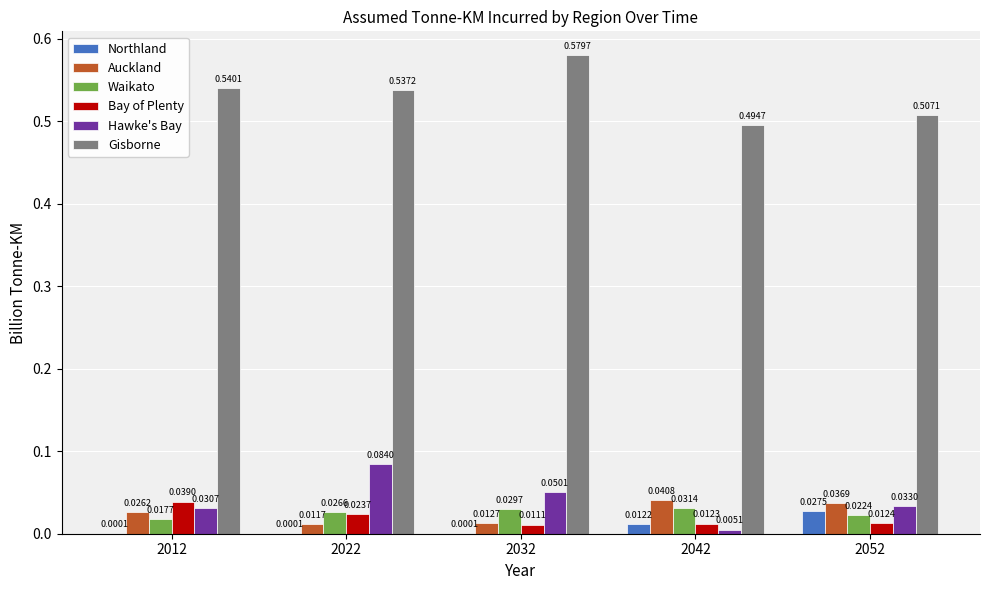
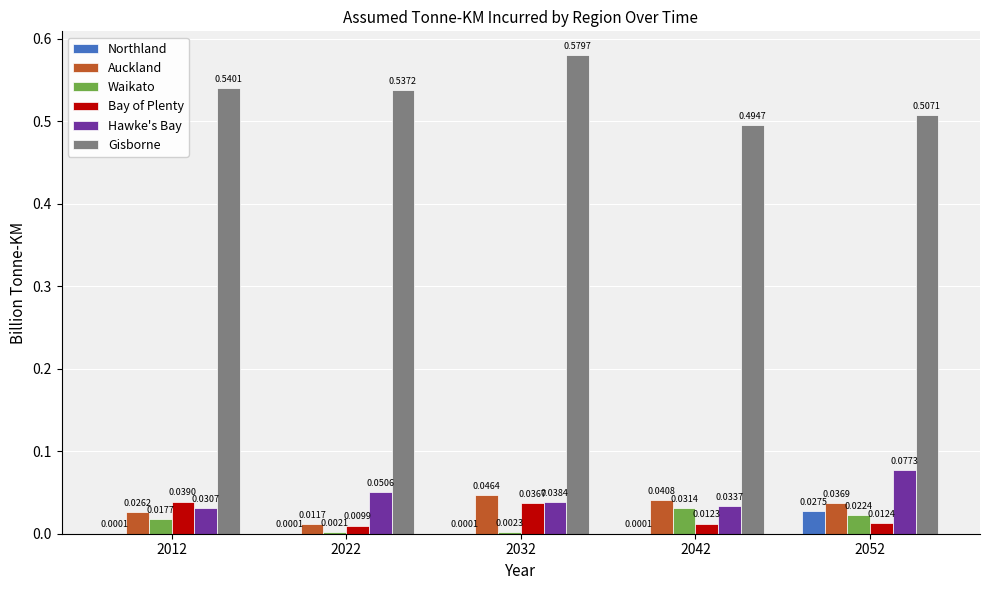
  {
    "Northland": {
      "2012": 0.0001,
      "2022": 0.0001,
      "2032": 0.0001,
-     "2042": 0.0122,
+     "2042": 0.0001,
      "2052": 0.0275
    },
    "Auckland": {
      "2012": 0.0262,
      "2022": 0.0117,
-     "2032": 0.0127,
+     "2032": 0.0464,
      "2042": 0.0408,
      "2052": 0.0369
    },
    "Waikato": {
      "2012": 0.0177,
-     "2022": 0.0266,
-     "2032": 0.0297,
+     "2022": 0.0021,
+     "2032": 0.0023,
      "2042": 0.0314,
      "2052": 0.0224
    },
    "Bay of Plenty": {
      "2012": 0.0390,
-     "2022": 0.0237,
-     "2032": 0.0111,
+     "2022": 0.0099,
+     "2032": 0.0367,
      "2042": 0.0123,
      "2052": 0.0124
    },
    "Hawke's Bay": {
      "2012": 0.0307,
-     "2022": 0.0840,
-     "2032": 0.0501,
-     "2042": 0.0051,
-     "2052": 0.0330
+     "2022": 0.0506,
+     "2032": 0.0384,
+     "2042": 0.0337,
+     "2052": 0.0773
    },
    "Gisborne": {
      "2012": 0.5401,
      "2022": 0.5372,
      "2032": 0.5797,
      "2042": 0.4947,
      "2052": 0.5071
    }
  }
